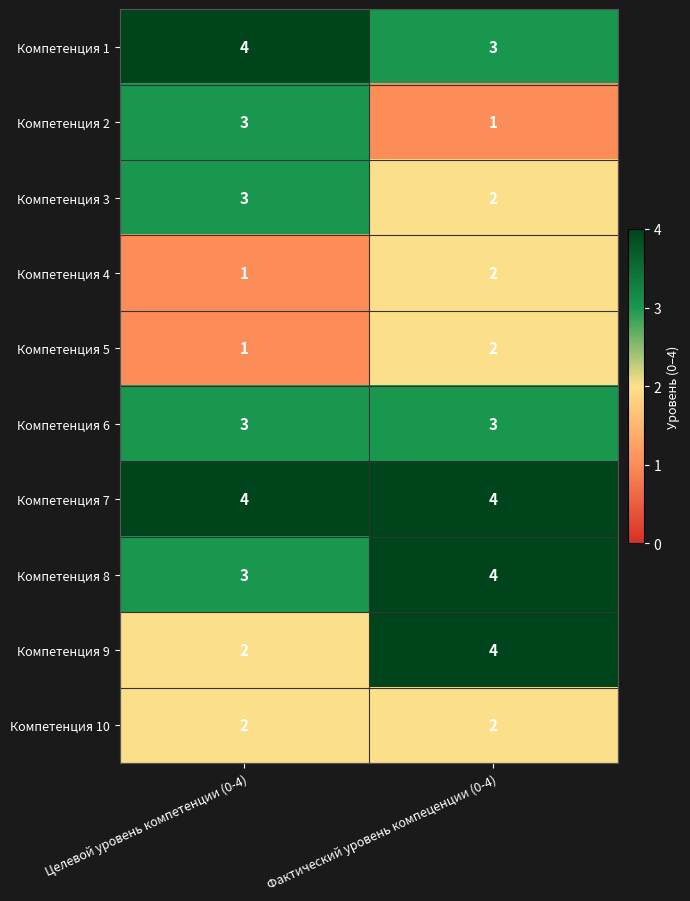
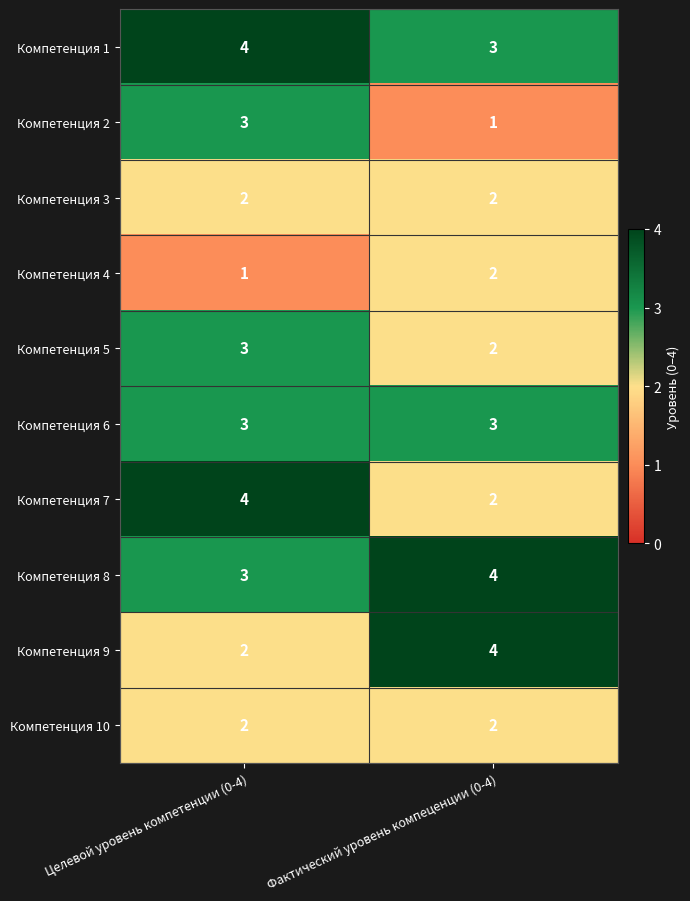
  {
    "Компетенция 1": {
      "Целевой уровень компетенции (0-4)": 4,
      "Фактический уровень компеценции (0-4)": 3
    },
    "Компетенция 2": {
      "Целевой уровень компетенции (0-4)": 3,
      "Фактический уровень компеценции (0-4)": 1
    },
    "Компетенция 3": {
-     "Целевой уровень компетенции (0-4)": 3,
+     "Целевой уровень компетенции (0-4)": 2,
      "Фактический уровень компеценции (0-4)": 2
    },
    "Компетенция 4": {
      "Целевой уровень компетенции (0-4)": 1,
      "Фактический уровень компеценции (0-4)": 2
    },
    "Компетенция 5": {
-     "Целевой уровень компетенции (0-4)": 1,
+     "Целевой уровень компетенции (0-4)": 3,
      "Фактический уровень компеценции (0-4)": 2
    },
    "Компетенция 6": {
      "Целевой уровень компетенции (0-4)": 3,
      "Фактический уровень компеценции (0-4)": 3
    },
    "Компетенция 7": {
      "Целевой уровень компетенции (0-4)": 4,
-     "Фактический уровень компеценции (0-4)": 4
+     "Фактический уровень компеценции (0-4)": 2
    },
    "Компетенция 8": {
      "Целевой уровень компетенции (0-4)": 3,
      "Фактический уровень компеценции (0-4)": 4
    },
    "Компетенция 9": {
      "Целевой уровень компетенции (0-4)": 2,
      "Фактический уровень компеценции (0-4)": 4
    },
    "Компетенция 10": {
      "Целевой уровень компетенции (0-4)": 2,
      "Фактический уровень компеценции (0-4)": 2
    }
  }
